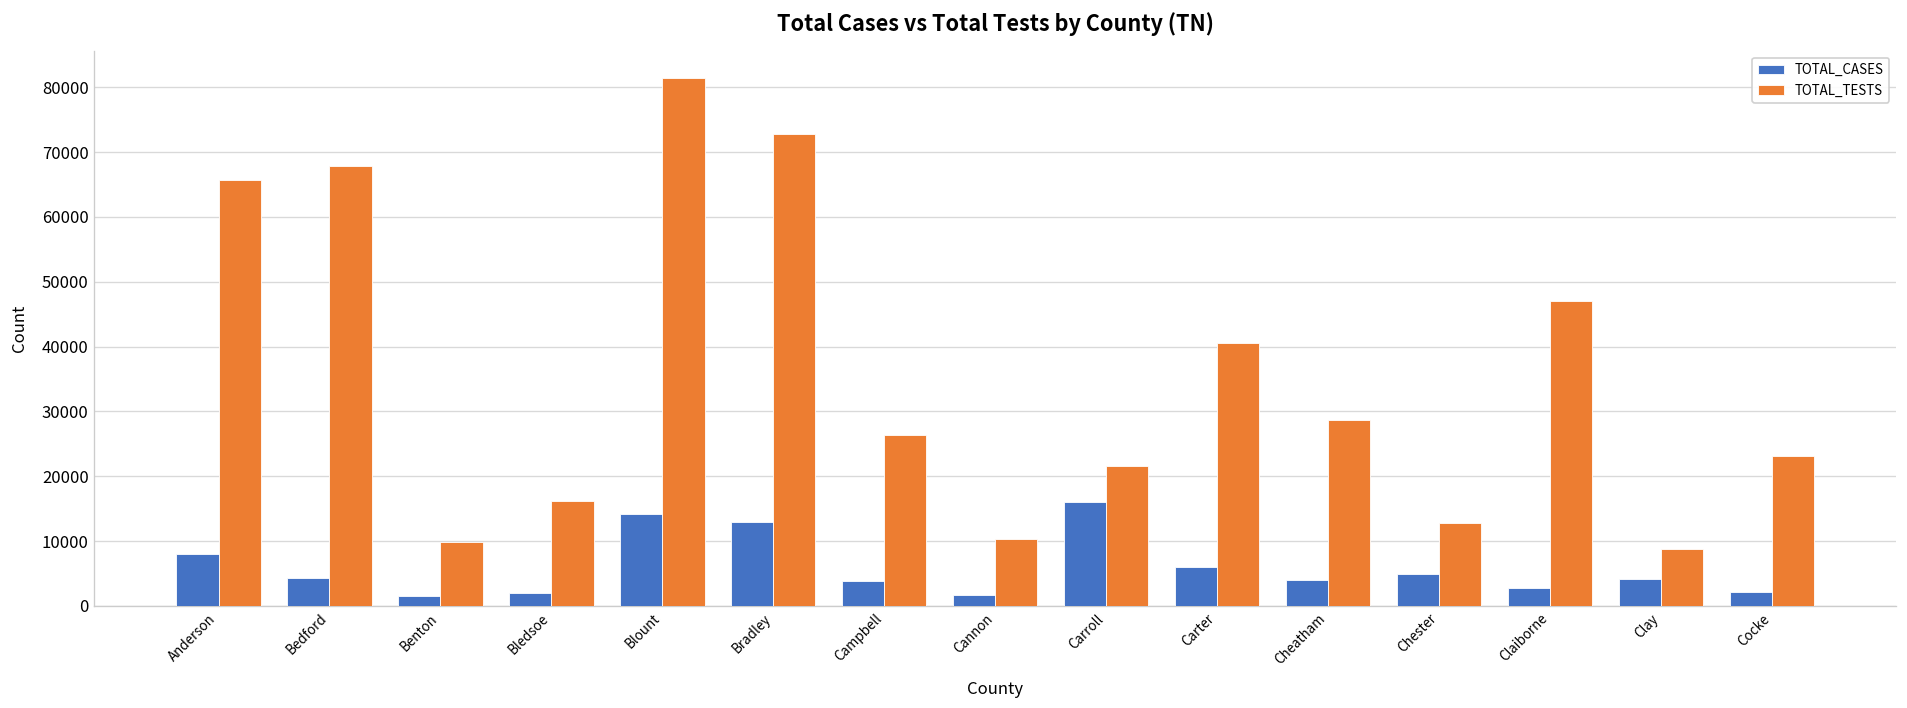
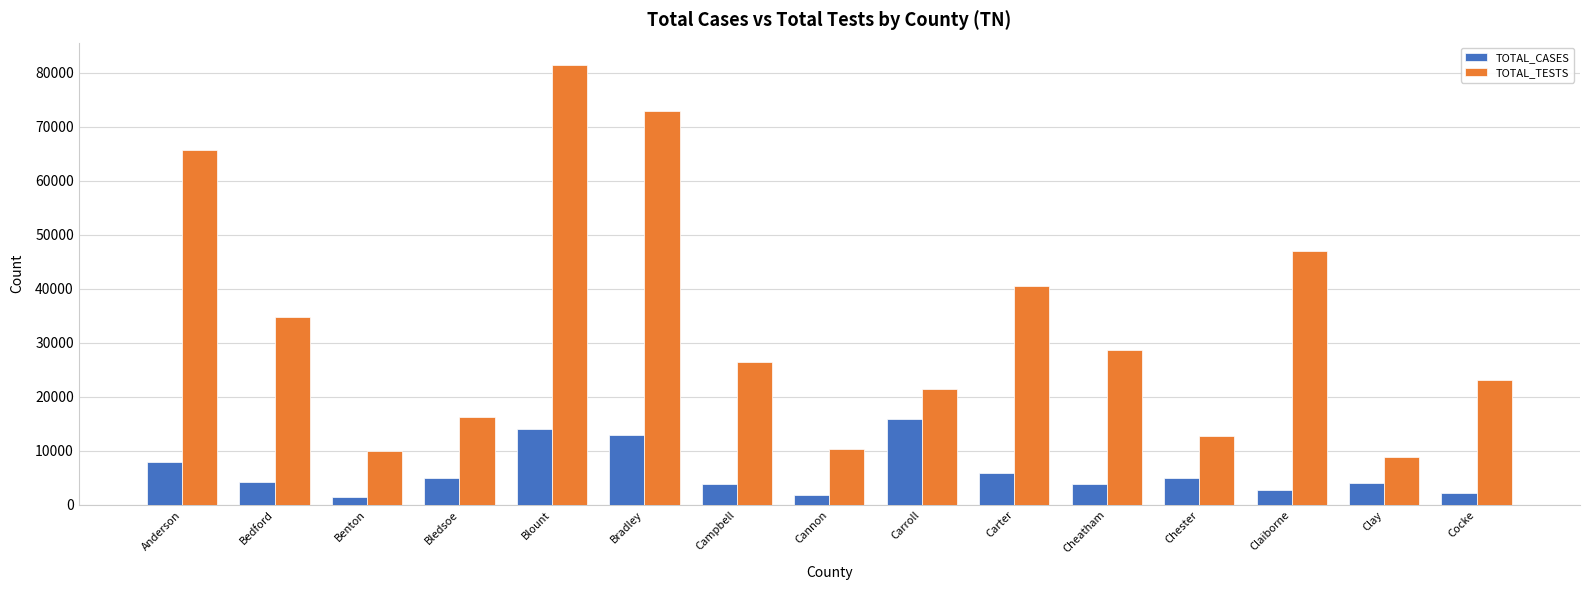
  {
    "TOTAL_CASES": {
      "Anderson": 8000,
      "Bedford": 4000,
      "Benton": 2000,
-     "Bledsoe": 2000,
+     "Bledsoe": 5000,
      "Blount": 14000,
      "Bradley": 13000,
      "Campbell": 4000,
      "Cannon": 2000,
      "Carroll": 16000,
      "Carter": 6000,
      "Cheatham": 4000,
      "Chester": 5000,
      "Claiborne": 3000,
      "Clay": 4000,
      "Cocke": 2000
    },
    "TOTAL_TESTS": {
      "Anderson": 66000,
-     "Bedford": 68000,
+     "Bedford": 35000,
      "Benton": 10000,
      "Bledsoe": 16000,
      "Blount": 81000,
      "Bradley": 73000,
      "Campbell": 26000,
      "Cannon": 10000,
      "Carroll": 22000,
      "Carter": 41000,
      "Cheatham": 29000,
      "Chester": 13000,
      "Claiborne": 47000,
      "Clay": 9000,
      "Cocke": 23000
    }
  }
